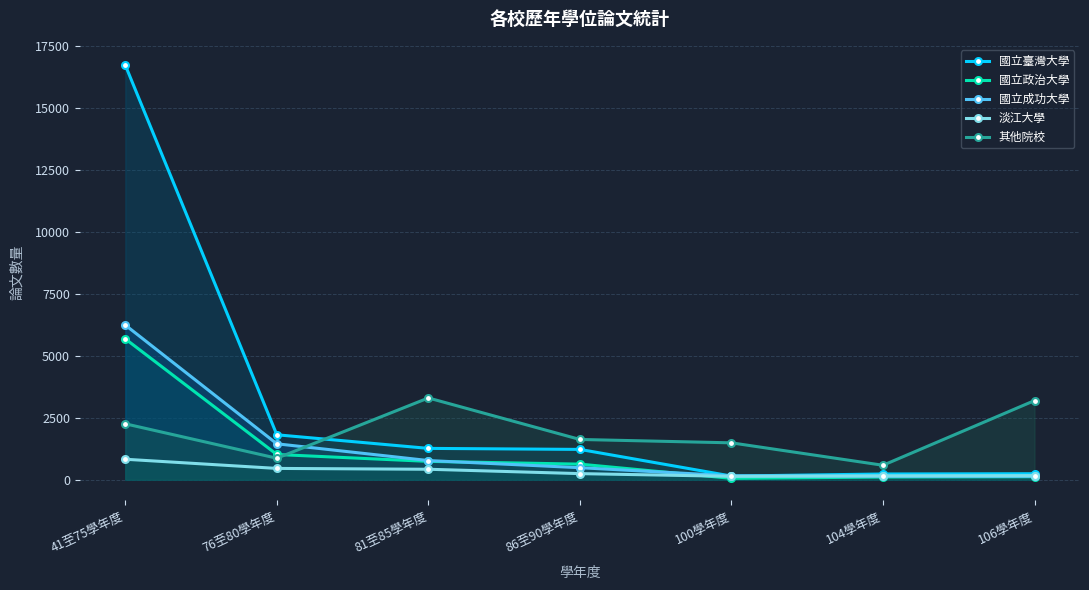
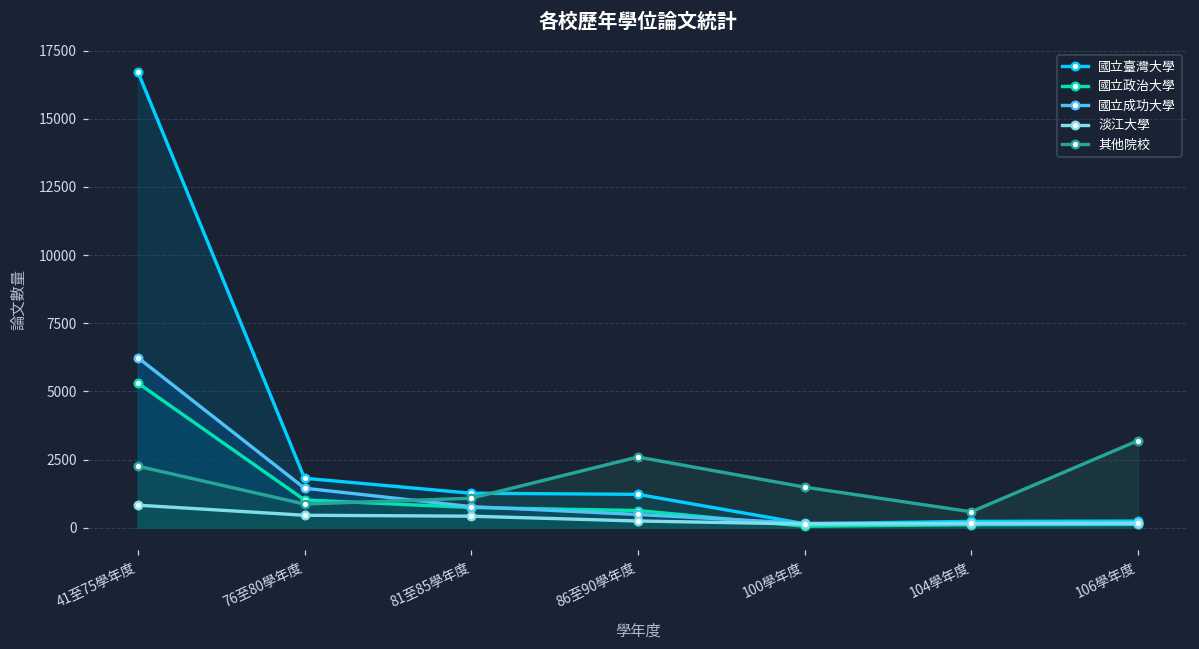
  {
    "國立臺灣大學": {
      "41至75學年度": 16700,
      "76至80學年度": 1800,
      "81至85學年度": 1300,
      "86至90學年度": 1200
    },
    "國立政治大學": {
-     "41至75學年度": 5700,
+     "41至75學年度": 5300,
      "76至80學年度": 1000,
      "86至90學年度": 600
    },
    "其他院校": {
      "41至75學年度": 2300,
      "76至80學年度": 900,
-     "81至85學年度": 3300,
-     "86至90學年度": 1600,
+     "81至85學年度": 1100,
+     "86至90學年度": 2600,
      "100學年度": 1500,
      "104學年度": 600,
      "106學年度": 3200
    }
  }
